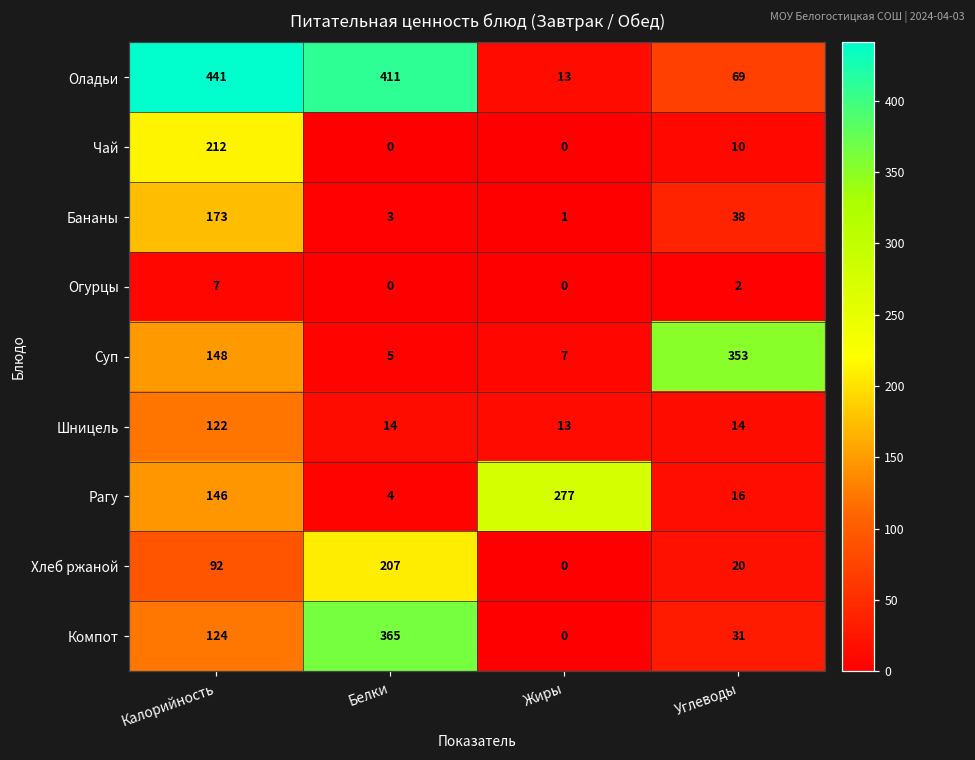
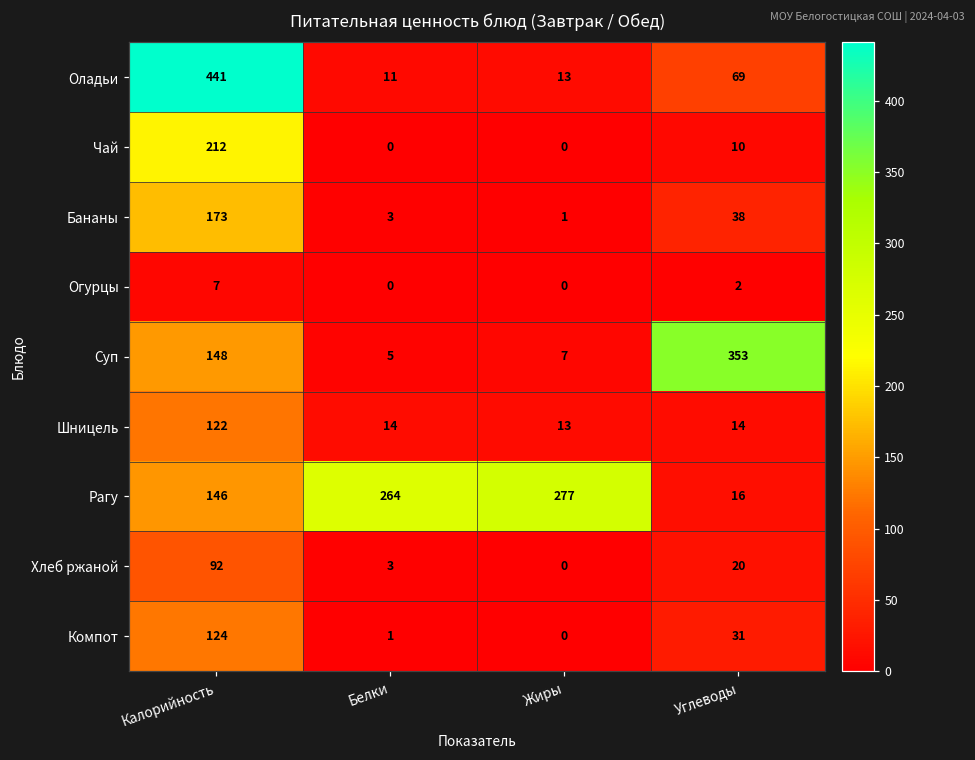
  {
    "Оладьи": {
      "Калорийность": 441,
-     "Белки": 411,
+     "Белки": 11,
      "Жиры": 13,
      "Углеводы": 69
    },
    "Чай": {
      "Калорийность": 212,
      "Белки": 0,
      "Жиры": 0,
      "Углеводы": 10
    },
    "Бананы": {
      "Калорийность": 173,
      "Белки": 3,
      "Жиры": 1,
      "Углеводы": 38
    },
    "Огурцы": {
      "Калорийность": 7,
      "Белки": 0,
      "Жиры": 0,
      "Углеводы": 2
    },
    "Суп": {
      "Калорийность": 148,
      "Белки": 5,
      "Жиры": 7,
      "Углеводы": 353
    },
    "Шницель": {
      "Калорийность": 122,
      "Белки": 14,
      "Жиры": 13,
      "Углеводы": 14
    },
    "Рагу": {
      "Калорийность": 146,
-     "Белки": 4,
+     "Белки": 264,
      "Жиры": 277,
      "Углеводы": 16
    },
    "Хлеб ржаной": {
      "Калорийность": 92,
-     "Белки": 207,
+     "Белки": 3,
      "Жиры": 0,
      "Углеводы": 20
    },
    "Компот": {
      "Калорийность": 124,
-     "Белки": 365,
+     "Белки": 1,
      "Жиры": 0,
      "Углеводы": 31
    }
  }
